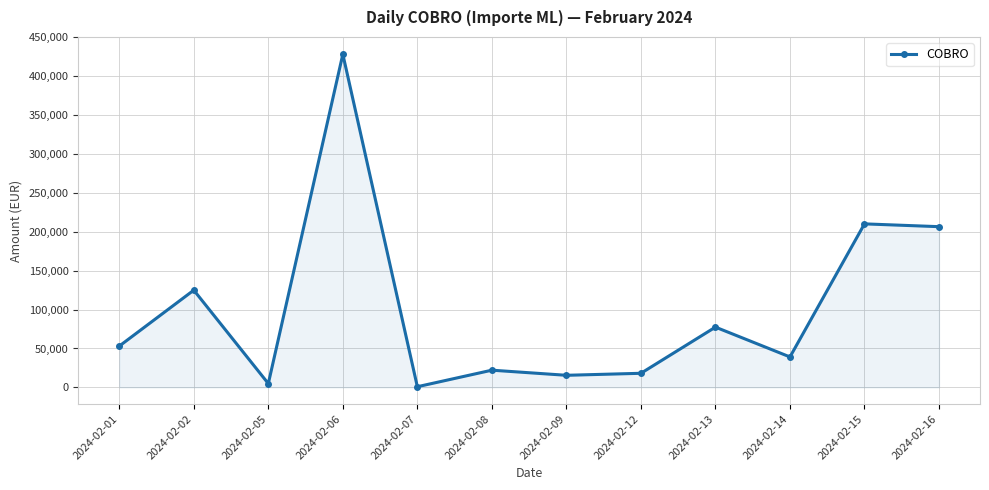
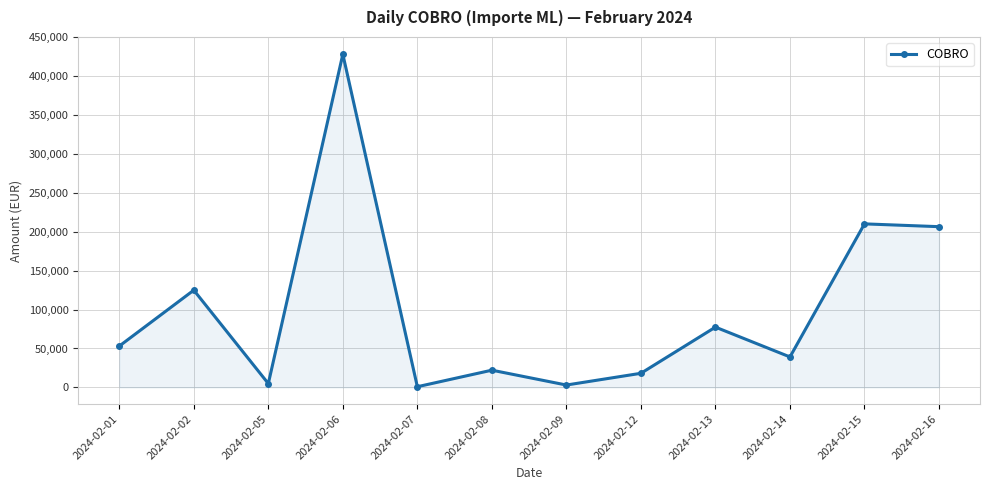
  {
    "2024-02-01": "50,000",
    "2024-02-02": "120,000",
    "2024-02-05": "0",
    "2024-02-06": "430,000",
    "2024-02-07": "0",
    "2024-02-08": "20,000",
-   "2024-02-09": "20,000",
+   "2024-02-09": "0",
    "2024-02-12": "20,000",
    "2024-02-13": "80,000",
    "2024-02-14": "40,000",
    "2024-02-15": "210,000",
    "2024-02-16": "210,000"
  }
